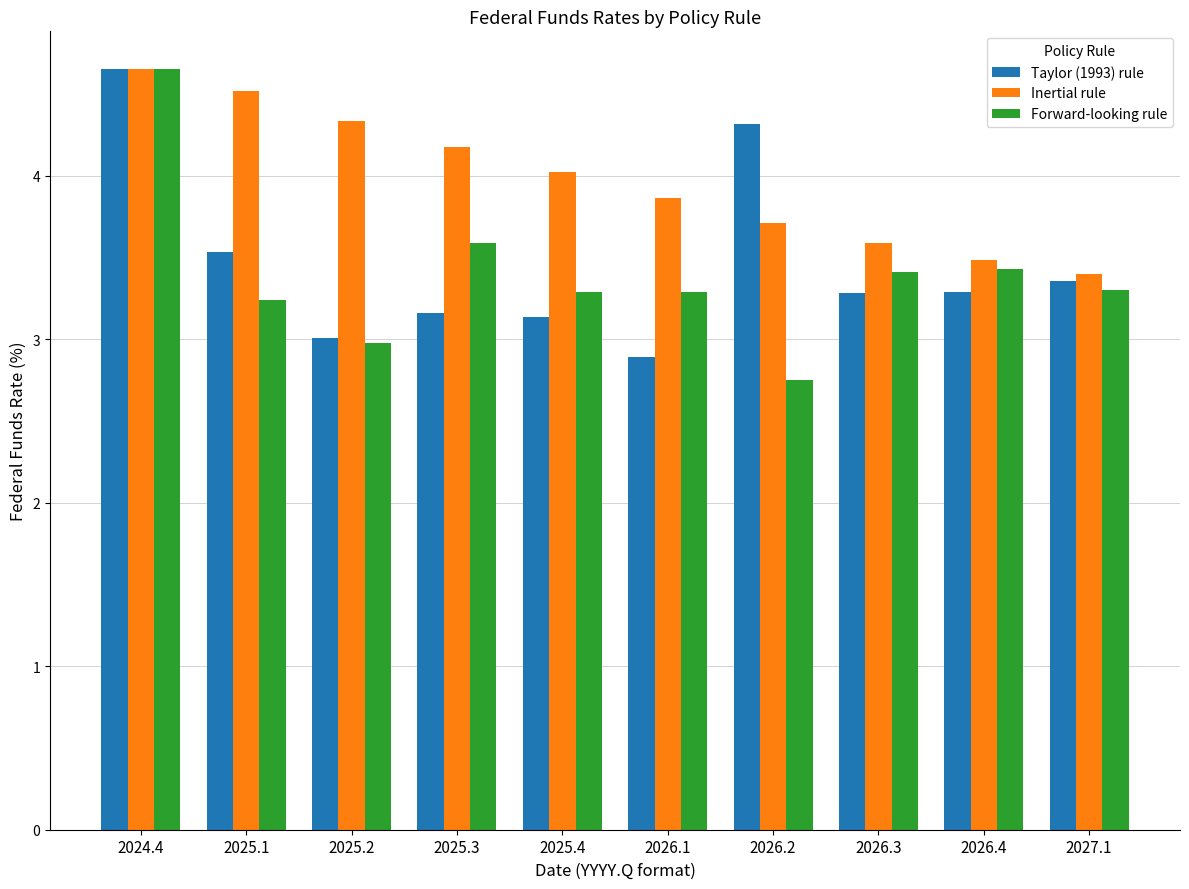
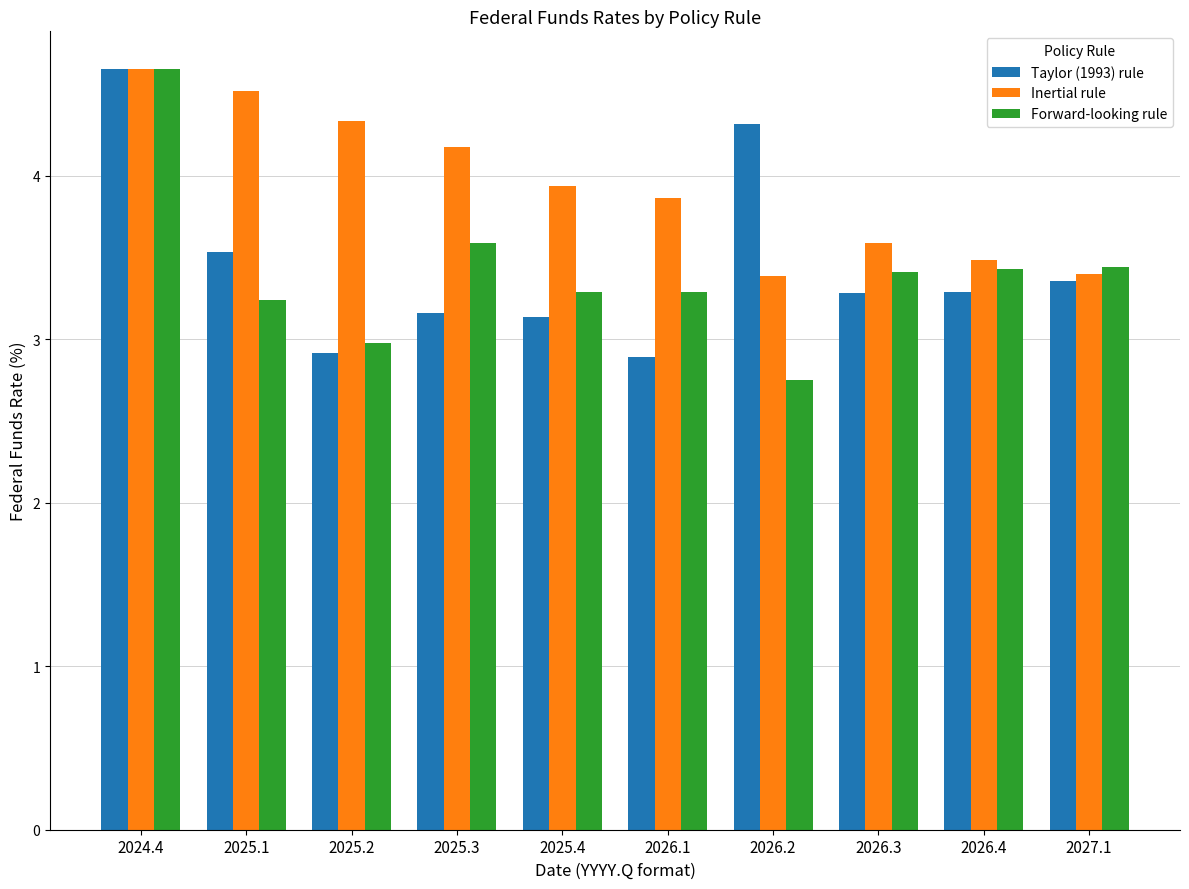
  {
    "Taylor (1993) rule": {
      "2024.4": 4.65,
      "2025.1": 3.53,
-     "2025.2": 3.01,
+     "2025.2": 2.92,
      "2025.3": 3.16,
      "2025.4": 3.14,
      "2026.1": 2.89,
      "2026.2": 4.32,
      "2026.3": 3.28,
      "2026.4": 3.29,
      "2027.1": 3.36
    },
    "Inertial rule": {
      "2024.4": 4.65,
      "2025.1": 4.52,
      "2025.2": 4.33,
      "2025.3": 4.17,
-     "2025.4": 4.02,
+     "2025.4": 3.94,
      "2026.1": 3.86,
-     "2026.2": 3.71,
+     "2026.2": 3.39,
      "2026.3": 3.59,
      "2026.4": 3.48,
      "2027.1": 3.40
    },
    "Forward-looking rule": {
      "2024.4": 4.65,
      "2025.1": 3.24,
      "2025.2": 2.98,
      "2025.3": 3.59,
      "2025.4": 3.29,
      "2026.1": 3.29,
      "2026.2": 2.75,
      "2026.3": 3.41,
      "2026.4": 3.43,
-     "2027.1": 3.30
+     "2027.1": 3.45
    }
  }
